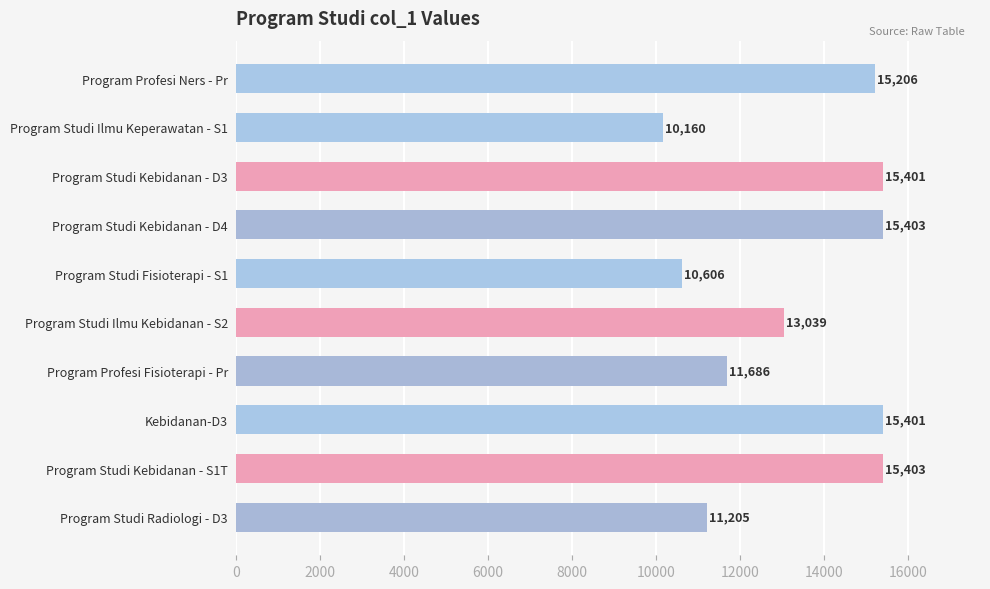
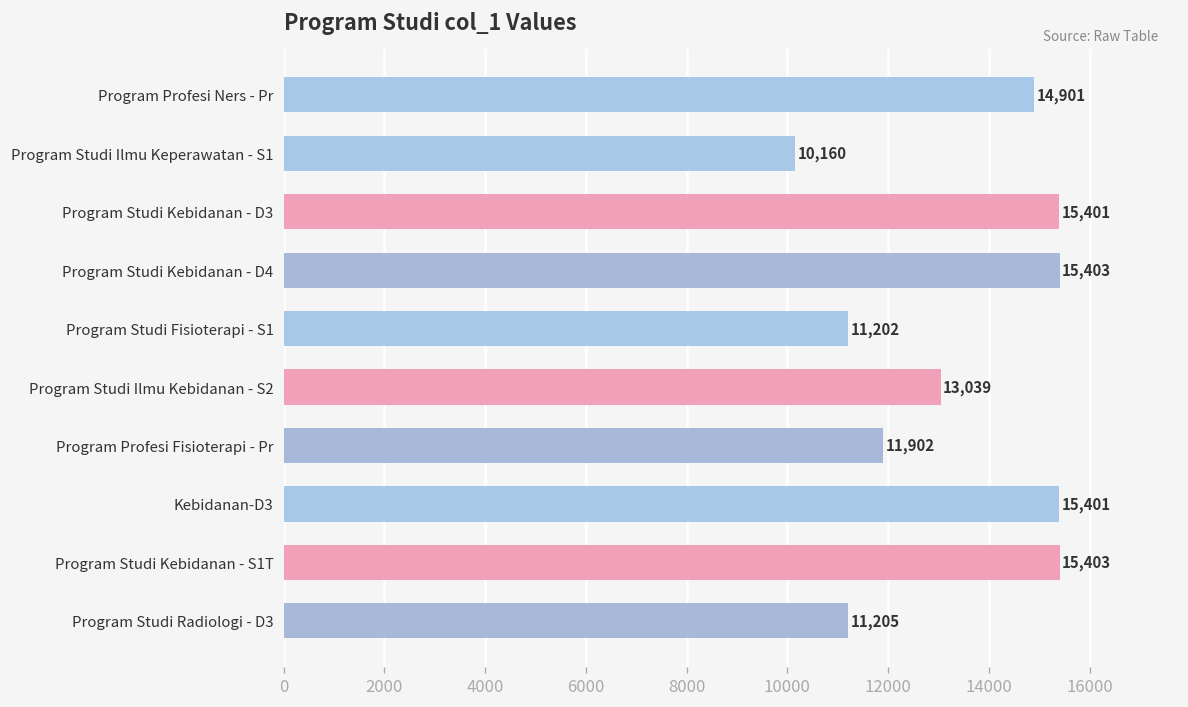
  {
-   "Program Profesi Ners - Pr": "15,206",
+   "Program Profesi Ners - Pr": "14,901",
    "Program Studi Ilmu Keperawatan - S1": "10,160",
    "Program Studi Kebidanan - D3": "15,401",
    "Program Studi Kebidanan - D4": "15,403",
-   "Program Studi Fisioterapi - S1": "10,606",
+   "Program Studi Fisioterapi - S1": "11,202",
    "Program Studi Ilmu Kebidanan - S2": "13,039",
-   "Program Profesi Fisioterapi - Pr": "11,686",
+   "Program Profesi Fisioterapi - Pr": "11,902",
    "Kebidanan-D3": "15,401",
    "Program Studi Kebidanan - S1T": "15,403",
    "Program Studi Radiologi - D3": "11,205"
  }
